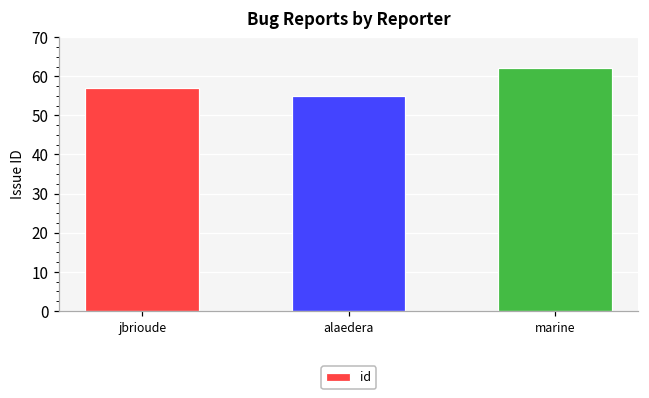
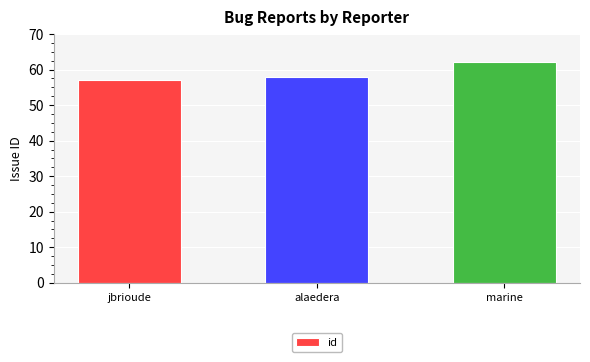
  {
    "jbrioude": 57,
-   "alaedera": 55,
+   "alaedera": 58,
    "marine": 62
  }
